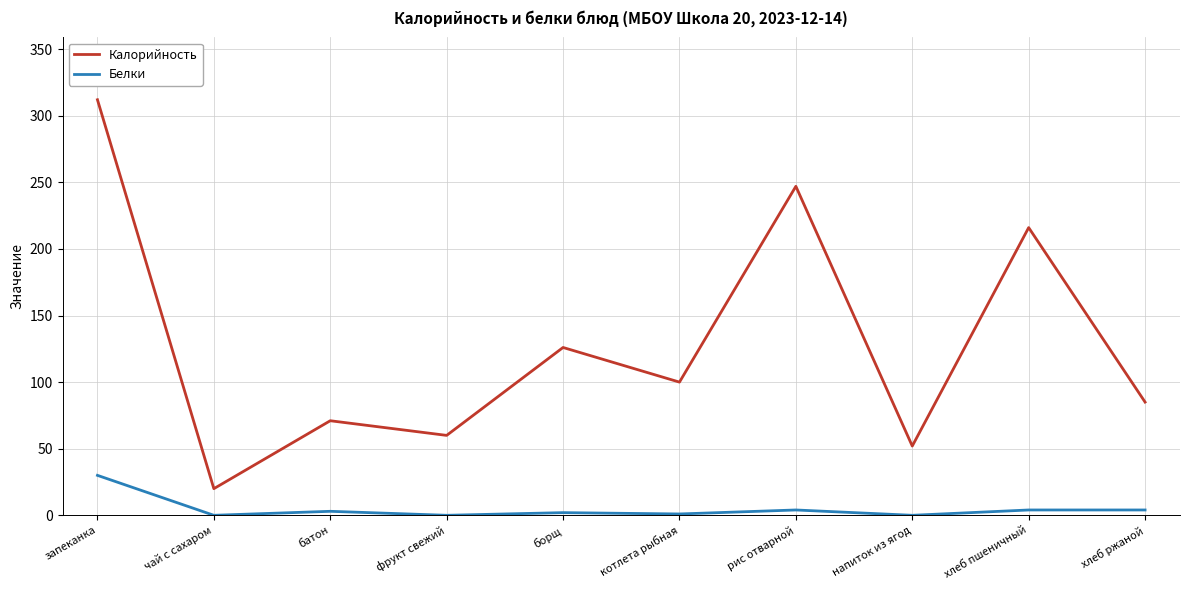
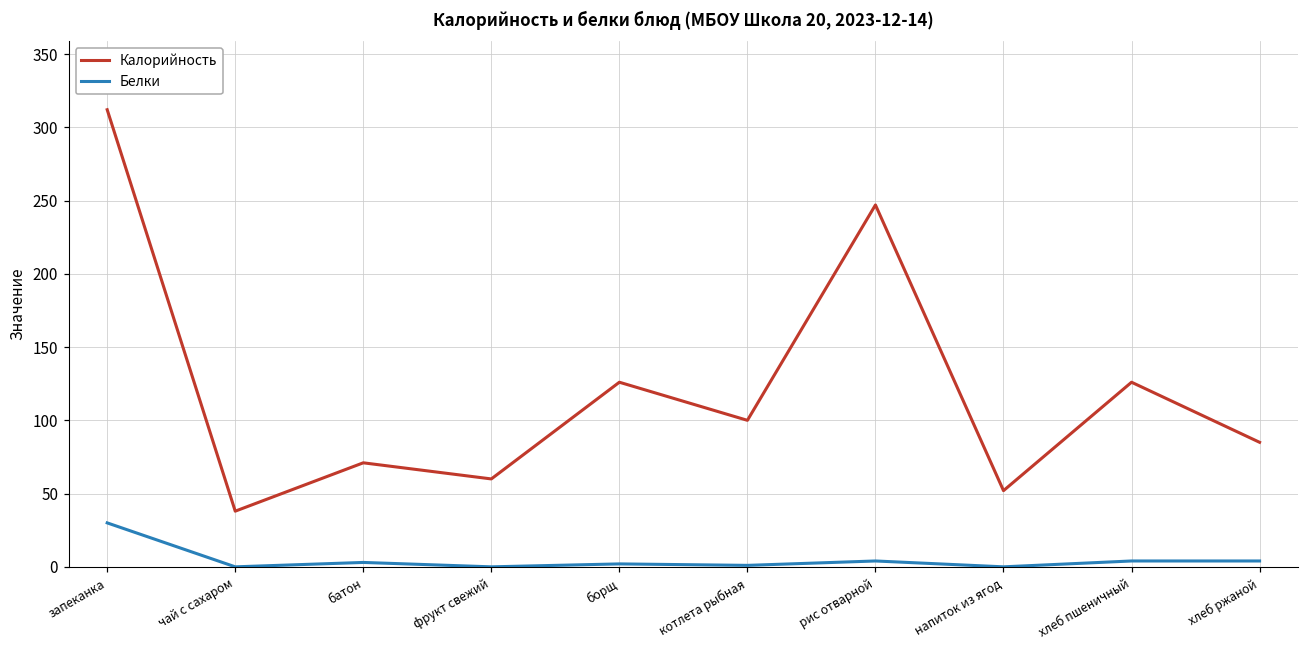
  {
    "Калорийность": {
      "запеканка": 312,
-     "чай с сахаром": 20,
+     "чай с сахаром": 38,
      "батон": 71,
      "фрукт свежий": 60,
      "борщ": 126,
      "котлета рыбная": 100,
      "рис отварной": 247,
      "напиток из ягод": 52,
-     "хлеб пшеничный": 216,
+     "хлеб пшеничный": 126,
      "хлеб ржаной": 85
    },
    "Белки": {
      "запеканка": 30,
      "чай с сахаром": 0,
      "батон": 3,
      "фрукт свежий": 0,
      "борщ": 2,
      "котлета рыбная": 1,
      "рис отварной": 4,
      "напиток из ягод": 0,
      "хлеб пшеничный": 4,
      "хлеб ржаной": 4
    }
  }
